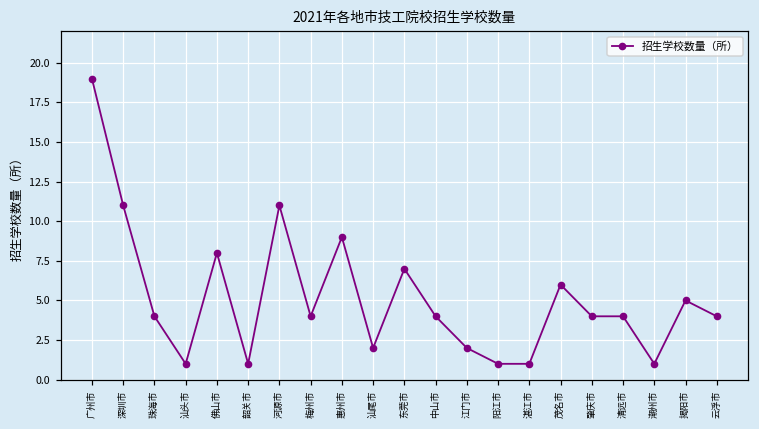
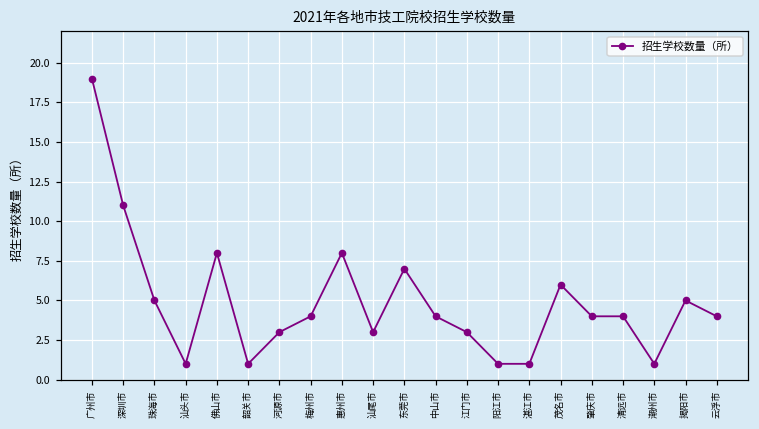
  {
    "广州市": 19,
    "深圳市": 11,
-   "珠海市": 4,
+   "珠海市": 5,
    "汕头市": 1,
    "佛山市": 8,
    "韶关市": 1,
-   "河源市": 11,
+   "河源市": 3,
    "梅州市": 4,
-   "惠州市": 9,
-   "汕尾市": 2,
+   "惠州市": 8,
+   "汕尾市": 3,
    "东莞市": 7,
    "中山市": 4,
-   "江门市": 2,
+   "江门市": 3,
    "阳江市": 1,
    "湛江市": 1,
    "茂名市": 6,
    "肇庆市": 4,
    "清远市": 4,
    "潮州市": 1,
    "揭阳市": 5,
    "云浮市": 4
  }
